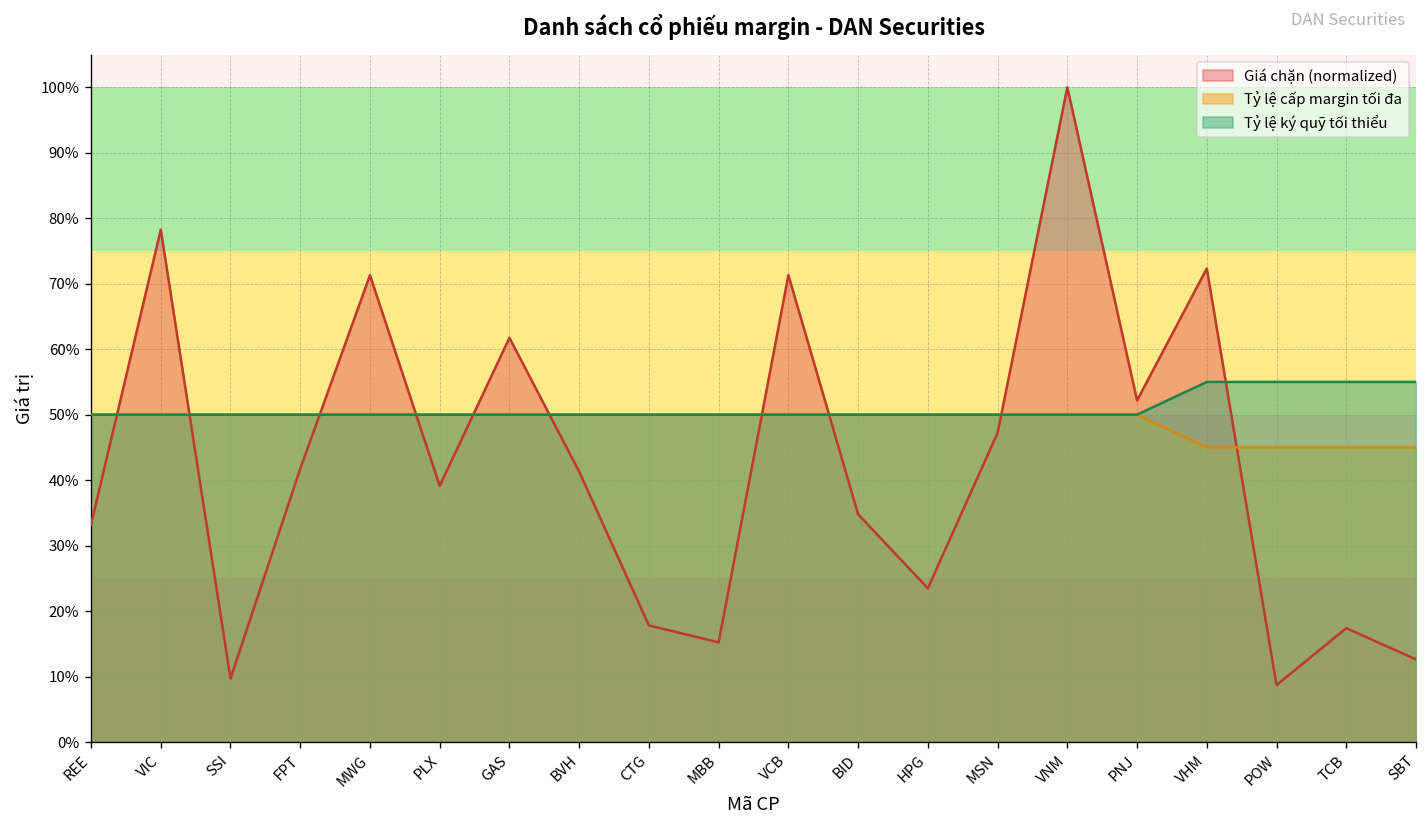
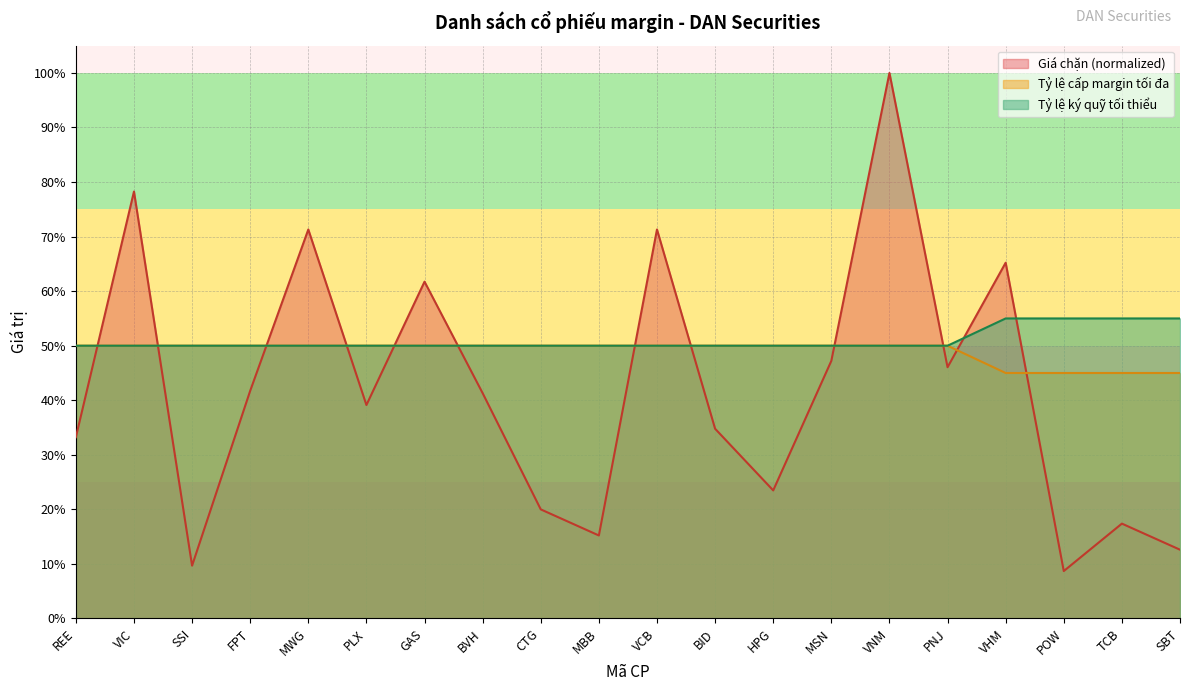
  {
    "Giá chặn (normalized)": {
      "REE": "33%",
      "VIC": "78%",
      "SSI": "10%",
      "FPT": "42%",
      "MWG": "71%",
      "PLX": "39%",
      "GAS": "62%",
      "BVH": "41%",
-     "CTG": "18%",
+     "CTG": "20%",
      "MBB": "15%",
      "VCB": "71%",
      "BID": "35%",
      "HPG": "23%",
      "MSN": "47%",
      "VNM": "100%",
-     "PNJ": "52%",
-     "VHM": "72%",
+     "PNJ": "46%",
+     "VHM": "65%",
      "POW": "9%",
      "TCB": "17%",
      "SBT": "13%"
    },
    "Tỷ lệ cấp margin tối đa": {
      "VHM": "45%",
      "POW": "45%",
      "TCB": "45%",
      "SBT": "45%"
    },
    "Tỷ lệ ký quỹ tối thiểu": {
      "VHM": "55%",
      "POW": "55%",
      "TCB": "55%",
      "SBT": "55%"
    }
  }
